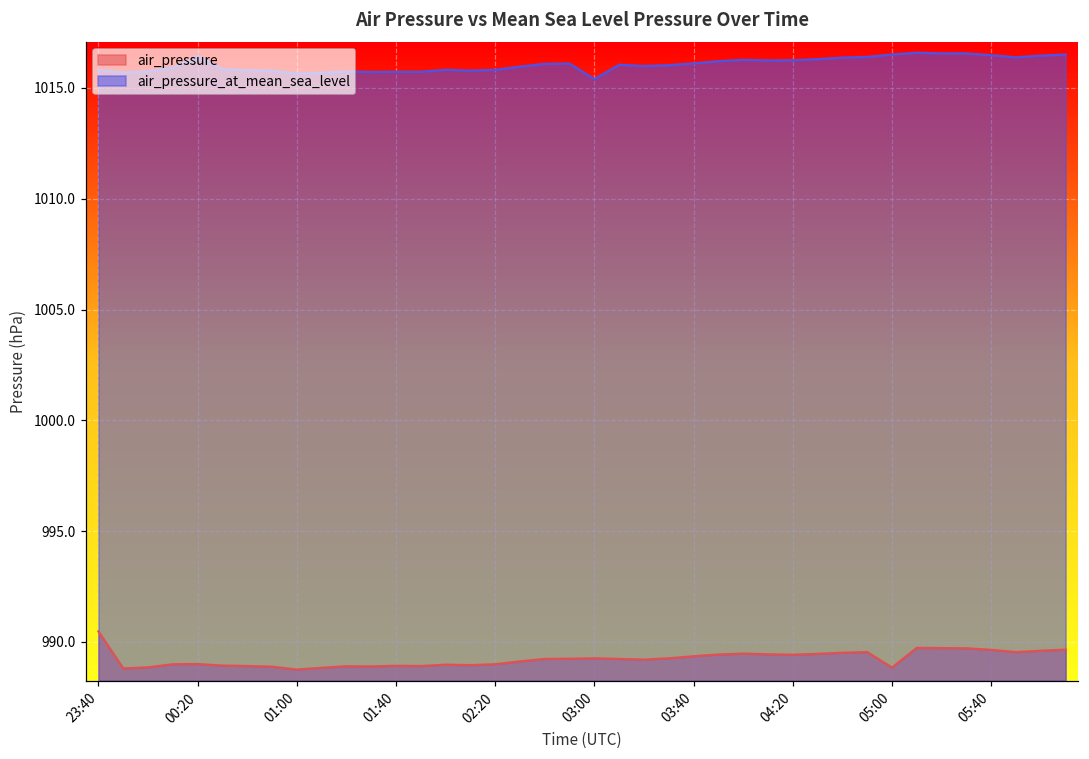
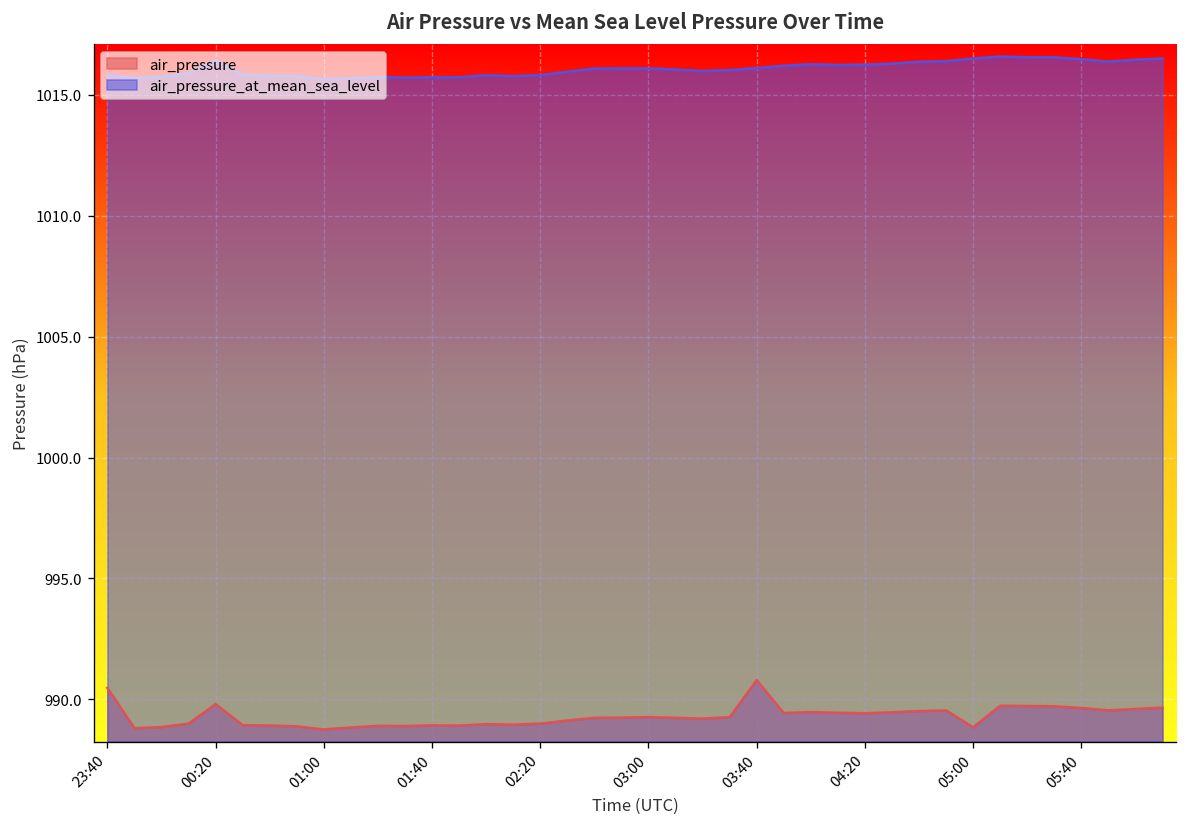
  {
    "air_pressure": {
      "23:40": 990.5,
-     "00:20": 989.0,
+     "00:20": 989.8,
      "01:00": 988.8,
      "01:40": 988.9,
      "02:20": 989.0,
      "03:00": 989.3,
-     "03:40": 989.4,
+     "03:40": 990.8,
      "04:20": 989.4,
      "05:00": 988.8,
      "05:40": 989.6
    },
    "air_pressure_at_mean_sea_level": {
      "01:40": 1015.7,
      "02:20": 1015.8,
-     "03:00": 1015.4,
+     "03:00": 1016.1,
      "03:40": 1016.1,
      "04:20": 1016.3,
      "05:00": 1016.5,
      "05:40": 1016.5
    }
  }
